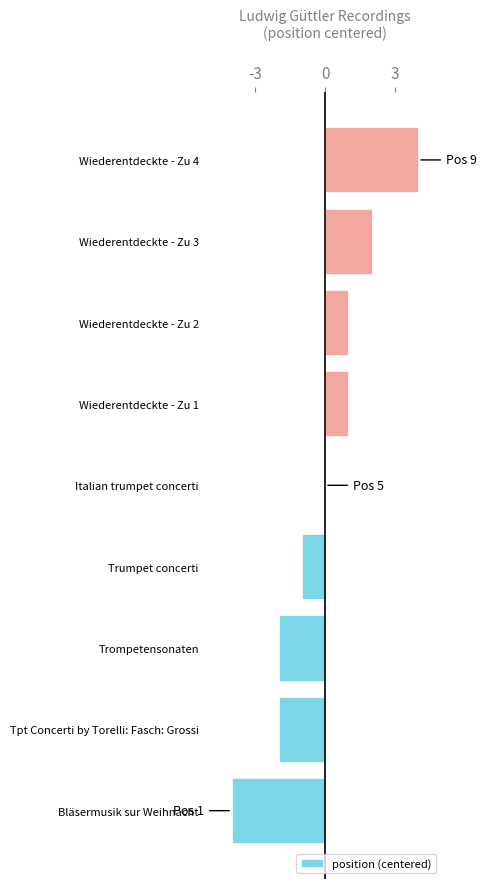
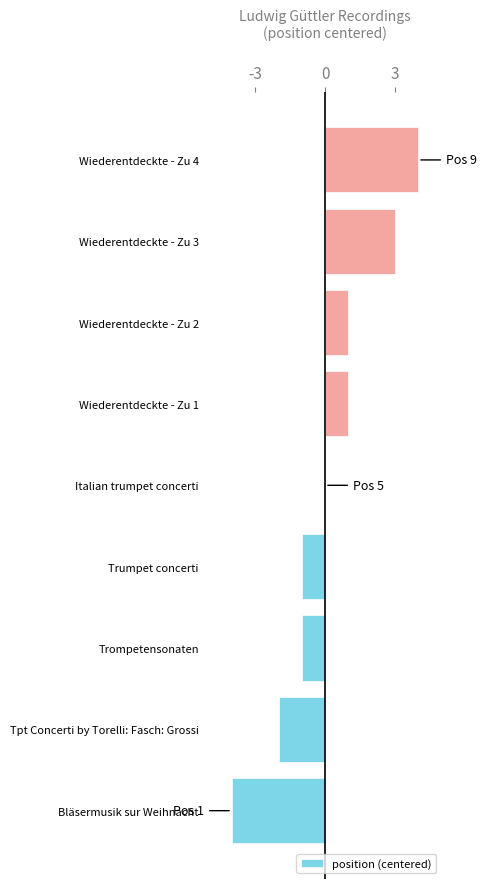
  {
-   "Wiederentdeckte - Zu 3": 2.0,
+   "Wiederentdeckte - Zu 3": 3.0,
    "Wiederentdeckte - Zu 2": 1.0,
    "Wiederentdeckte - Zu 1": 1.0,
    "Trumpet concerti": -1.0,
-   "Trompetensonaten": -2.0,
+   "Trompetensonaten": -1.0,
    "Tpt Concerti by Torelli: Fasch: Grossi": -2.0
  }
